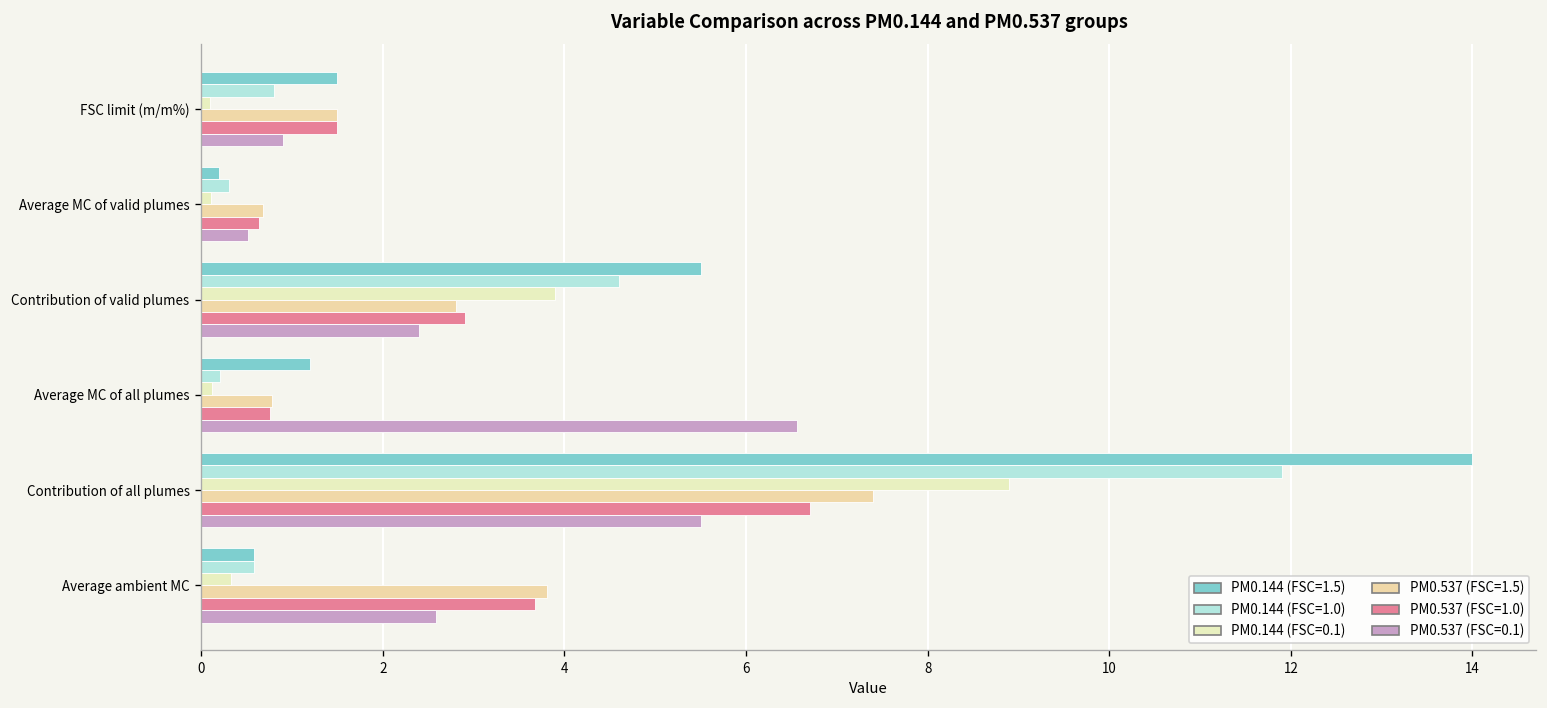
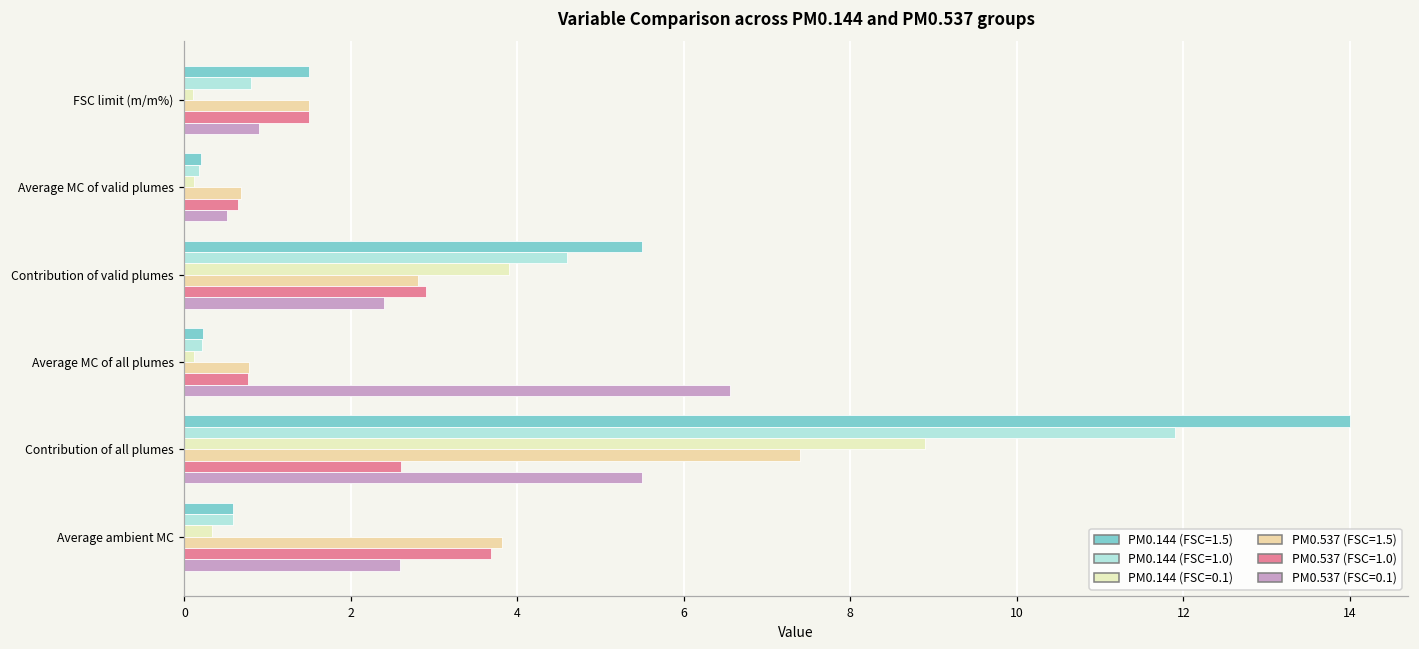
  {
    "PM0.144 (FSC=1.5)": {
      "FSC limit (m/m%)": 1.5,
      "Average MC of valid plumes": 0.2,
      "Contribution of valid plumes": 5.5,
-     "Average MC of all plumes": 1.2,
+     "Average MC of all plumes": 0.2,
      "Contribution of all plumes": 14.0,
      "Average ambient MC": 0.6
    },
    "PM0.144 (FSC=1.0)": {
      "FSC limit (m/m%)": 0.8,
-     "Average MC of valid plumes": 0.3,
+     "Average MC of valid plumes": 0.2,
      "Contribution of valid plumes": 4.6,
      "Average MC of all plumes": 0.2,
      "Contribution of all plumes": 11.9,
      "Average ambient MC": 0.6
    },
    "PM0.537 (FSC=1.0)": {
      "FSC limit (m/m%)": 1.5,
      "Average MC of valid plumes": 0.6,
      "Contribution of valid plumes": 2.9,
      "Average MC of all plumes": 0.8,
-     "Contribution of all plumes": 6.7,
+     "Contribution of all plumes": 2.6,
      "Average ambient MC": 3.7
    },
    "PM0.537 (FSC=0.1)": {
      "FSC limit (m/m%)": 0.9,
      "Average MC of valid plumes": 0.5,
      "Contribution of valid plumes": 2.4,
      "Average MC of all plumes": 6.6,
      "Contribution of all plumes": 5.5,
      "Average ambient MC": 2.6
    }
  }
